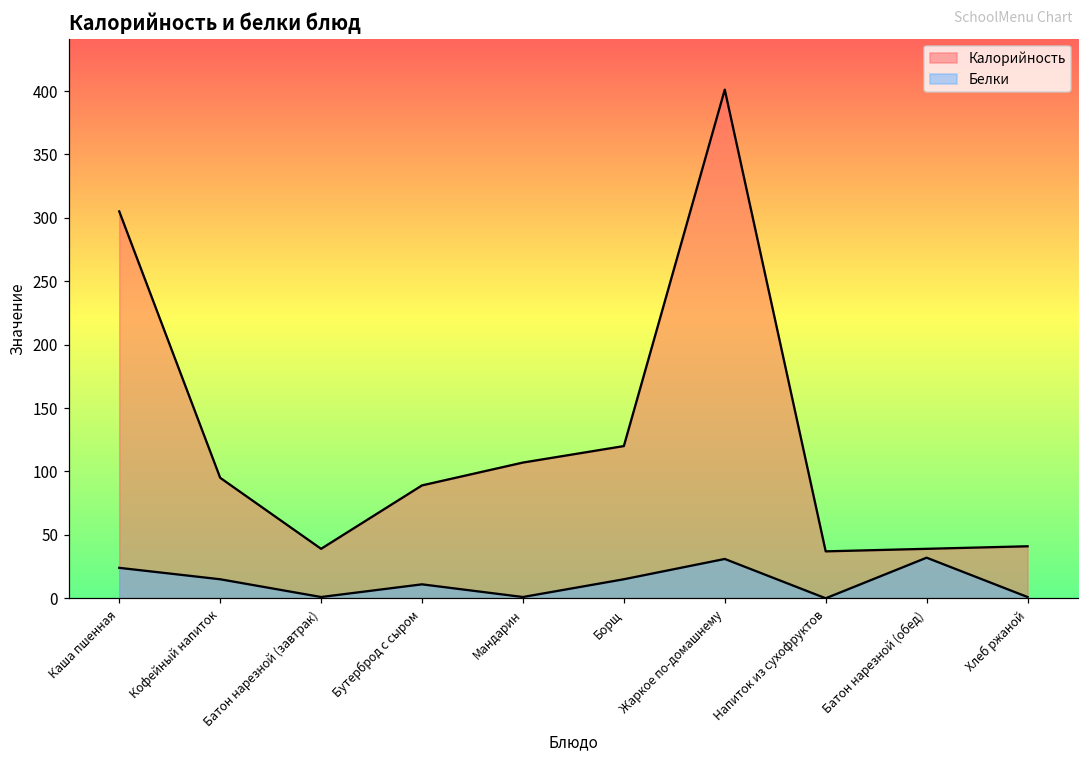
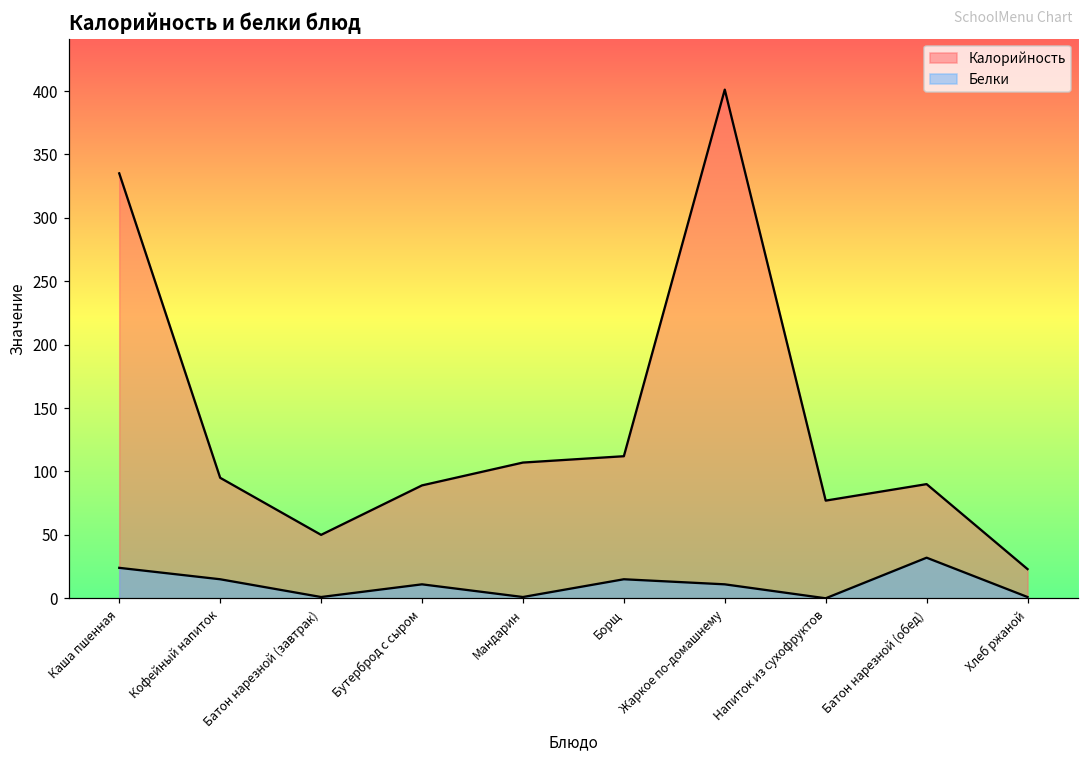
  {
    "Калорийность": {
-     "Каша пшенная": 305,
+     "Каша пшенная": 335,
      "Кофейный напиток": 95,
-     "Батон нарезной (завтрак)": 39,
+     "Батон нарезной (завтрак)": 50,
      "Бутерброд с сыром": 89,
      "Мандарин": 107,
-     "Борщ": 120,
+     "Борщ": 112,
      "Жаркое по-домашнему": 401,
-     "Напиток из сухофруктов": 37,
-     "Батон нарезной (обед)": 39,
-     "Хлеб ржаной": 41
+     "Напиток из сухофруктов": 77,
+     "Батон нарезной (обед)": 90,
+     "Хлеб ржаной": 23
    },
    "Белки": {
      "Каша пшенная": 24,
      "Кофейный напиток": 15,
      "Батон нарезной (завтрак)": 1,
      "Бутерброд с сыром": 11,
      "Мандарин": 1,
      "Борщ": 15,
-     "Жаркое по-домашнему": 31,
+     "Жаркое по-домашнему": 11,
      "Напиток из сухофруктов": 0,
      "Батон нарезной (обед)": 32,
      "Хлеб ржаной": 1
    }
  }
